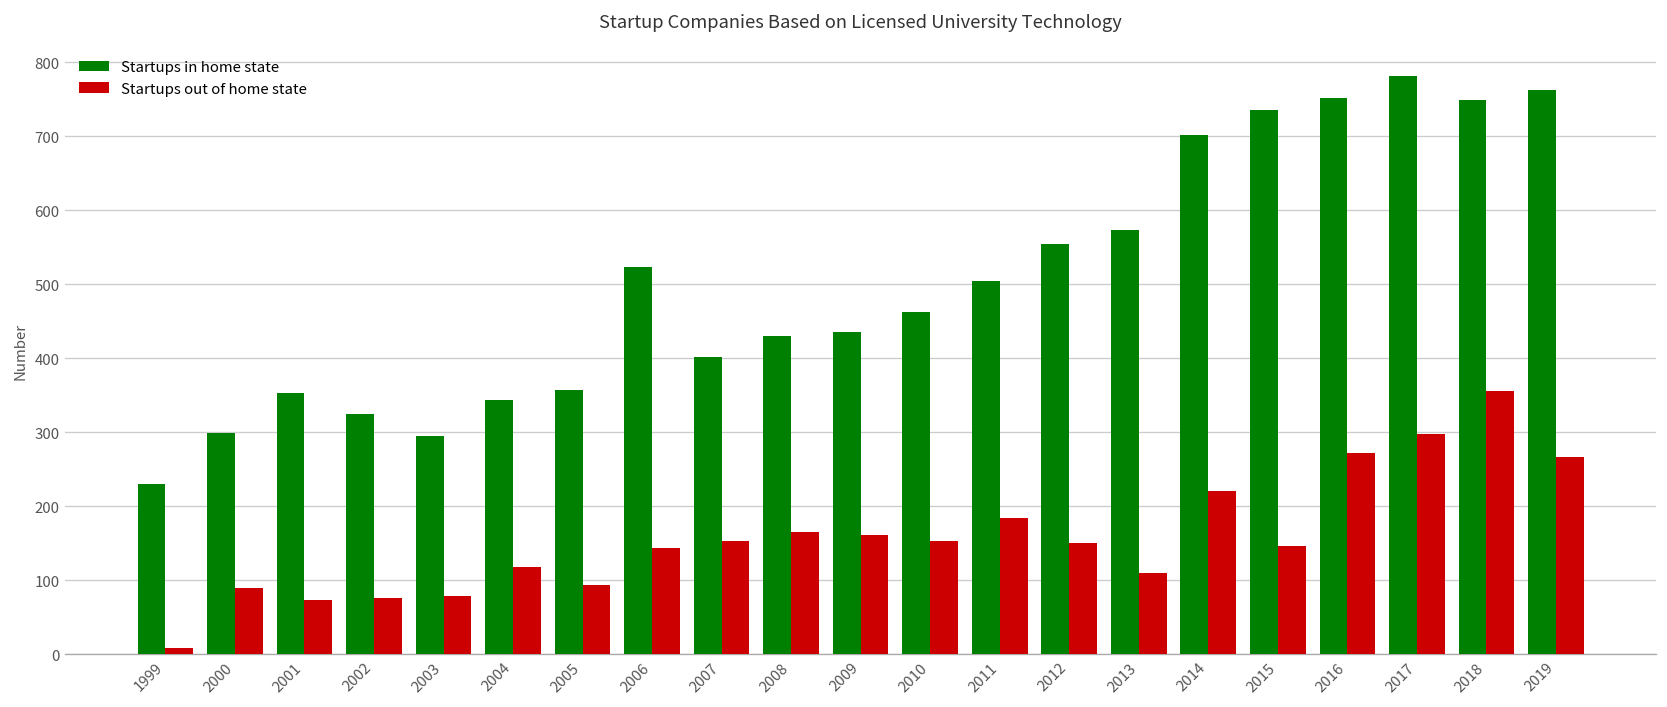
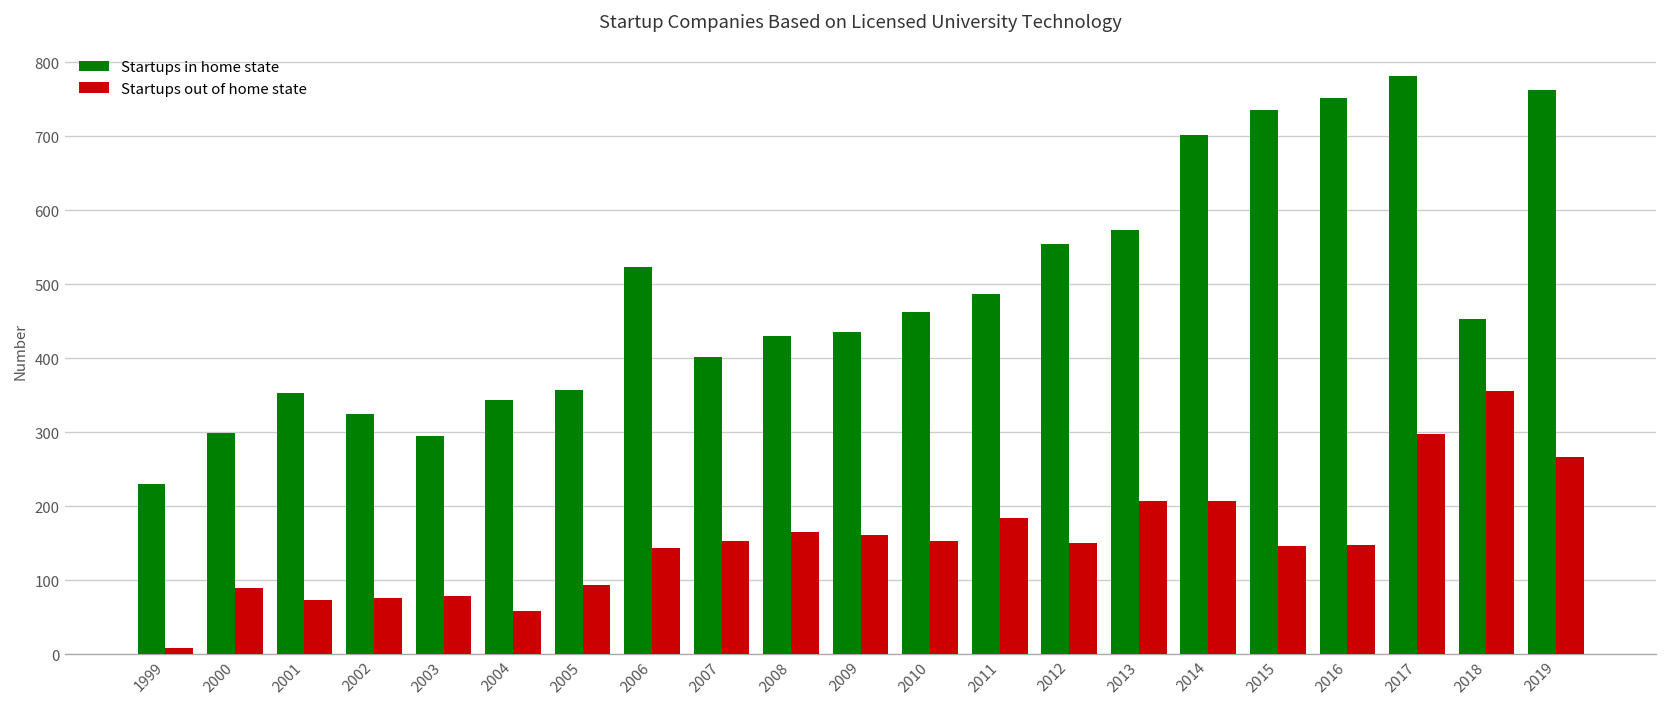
  {
    "Startups in home state": {
      "1999": 230,
      "2000": 300,
      "2001": 350,
      "2002": 330,
      "2003": 300,
      "2004": 340,
      "2005": 360,
      "2006": 520,
      "2007": 400,
      "2008": 430,
      "2009": 440,
      "2010": 460,
-     "2011": 500,
+     "2011": 490,
      "2012": 550,
      "2013": 570,
      "2014": 700,
      "2015": 740,
      "2016": 750,
      "2017": 780,
-     "2018": 750,
+     "2018": 450,
      "2019": 760
    },
    "Startups out of home state": {
      "1999": 10,
      "2000": 90,
      "2001": 70,
      "2002": 80,
      "2003": 80,
-     "2004": 120,
+     "2004": 60,
      "2005": 90,
      "2006": 140,
      "2007": 150,
      "2008": 170,
      "2009": 160,
      "2010": 150,
      "2011": 180,
      "2012": 150,
-     "2013": 110,
-     "2014": 220,
+     "2013": 210,
+     "2014": 210,
      "2015": 150,
-     "2016": 270,
+     "2016": 150,
      "2017": 300,
      "2018": 360,
      "2019": 270
    }
  }
